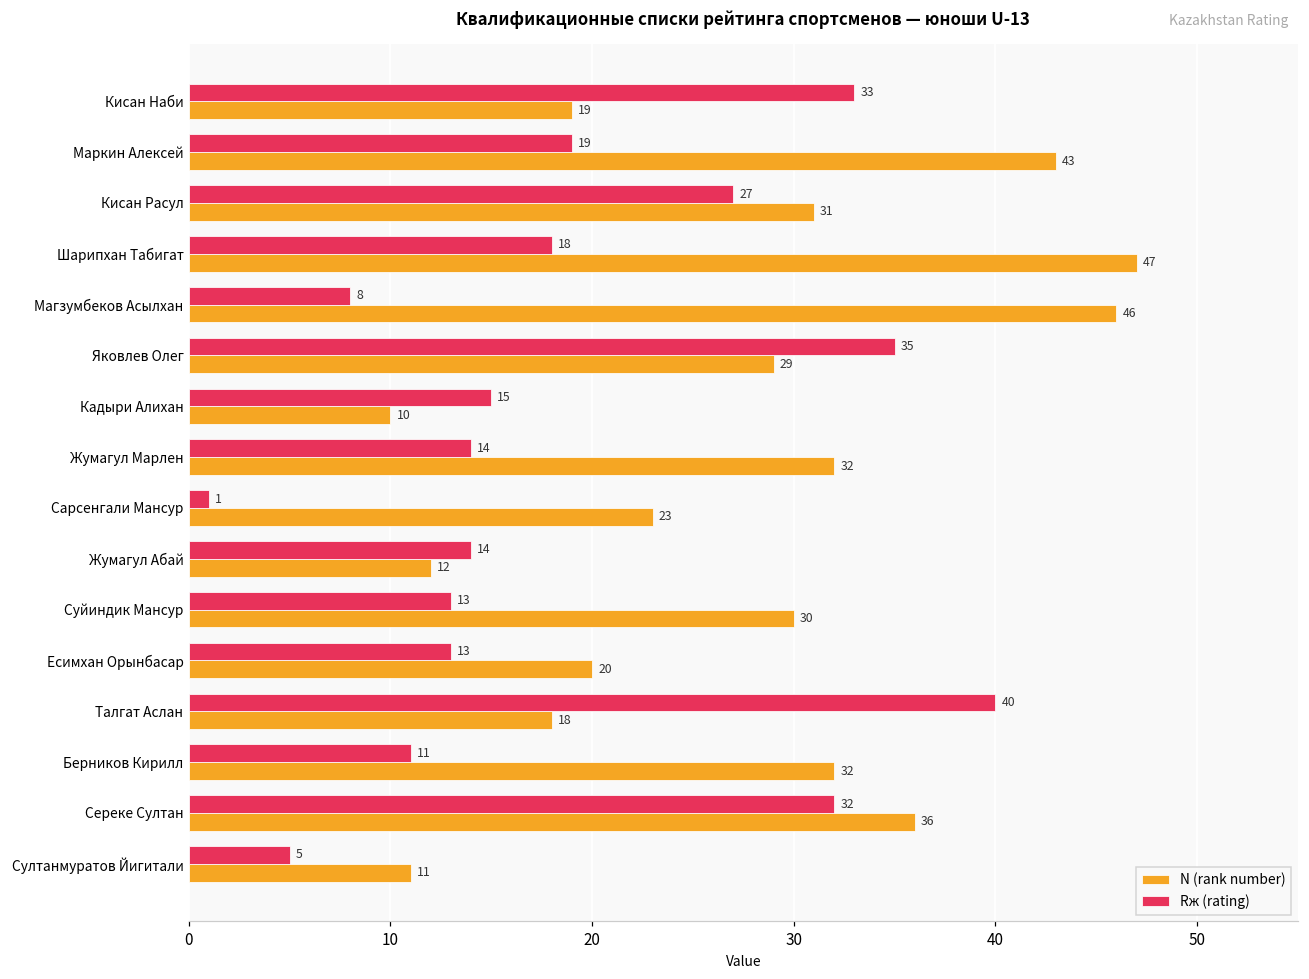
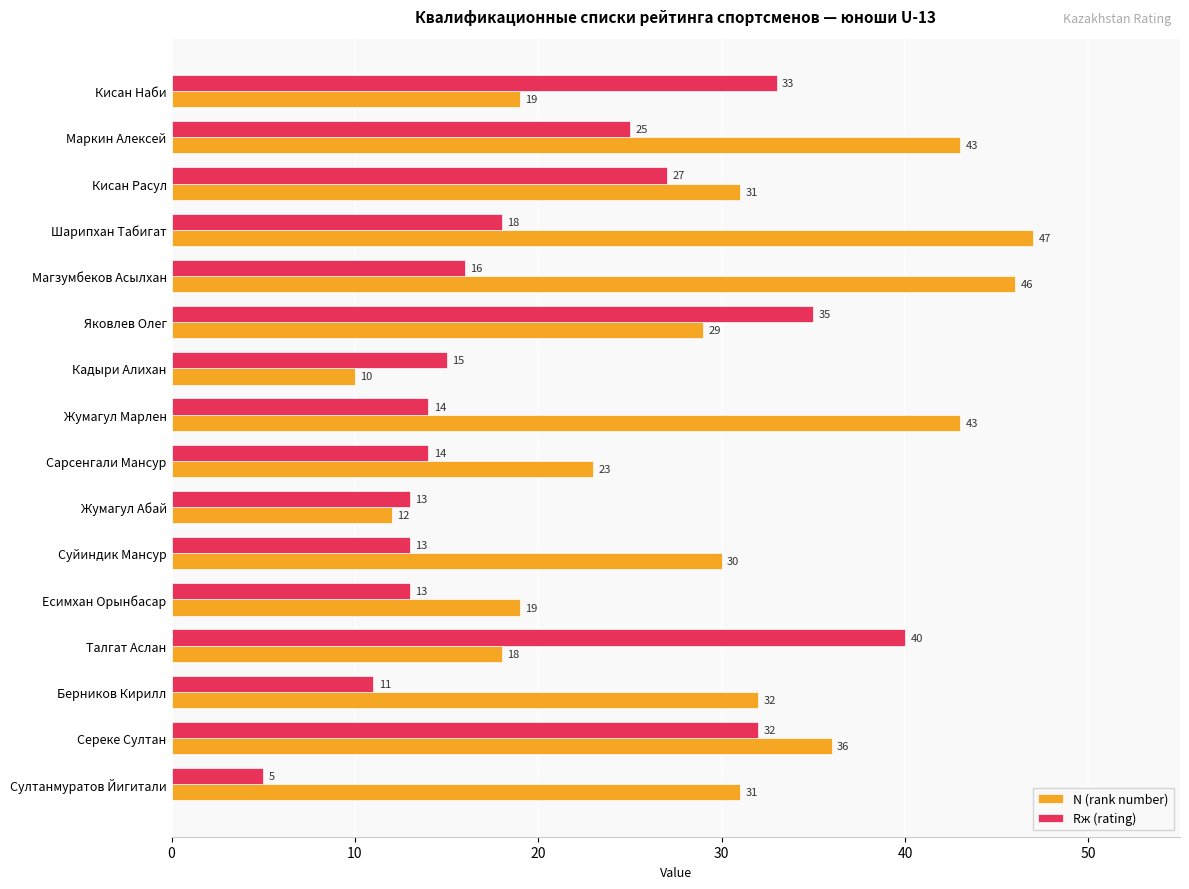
  {
    "N (rank number)": {
      "Кисан Наби": 19,
      "Маркин Алексей": 43,
      "Кисан Расул": 31,
      "Шарипхан Табигат": 47,
      "Магзумбеков Асылхан": 46,
      "Яковлев Олег": 29,
      "Кадыри Алихан": 10,
-     "Жумагул Марлен": 32,
+     "Жумагул Марлен": 43,
      "Сарсенгали Мансур": 23,
      "Жумагул Абай": 12,
      "Суйиндик Мансур": 30,
-     "Есимхан Орынбасар": 20,
+     "Есимхан Орынбасар": 19,
      "Талгат Аслан": 18,
      "Берников Кирилл": 32,
      "Сереке Султан": 36,
-     "Султанмуратов Йигитали": 11
+     "Султанмуратов Йигитали": 31
    },
    "Rж (rating)": {
      "Кисан Наби": 33,
-     "Маркин Алексей": 19,
+     "Маркин Алексей": 25,
      "Кисан Расул": 27,
      "Шарипхан Табигат": 18,
-     "Магзумбеков Асылхан": 8,
+     "Магзумбеков Асылхан": 16,
      "Яковлев Олег": 35,
      "Кадыри Алихан": 15,
      "Жумагул Марлен": 14,
-     "Сарсенгали Мансур": 1,
-     "Жумагул Абай": 14,
+     "Сарсенгали Мансур": 14,
+     "Жумагул Абай": 13,
      "Суйиндик Мансур": 13,
      "Есимхан Орынбасар": 13,
      "Талгат Аслан": 40,
      "Берников Кирилл": 11,
      "Сереке Султан": 32,
      "Султанмуратов Йигитали": 5
    }
  }
